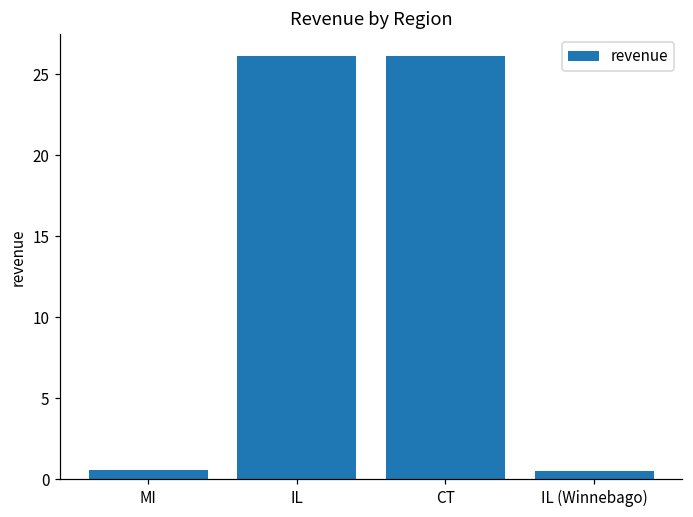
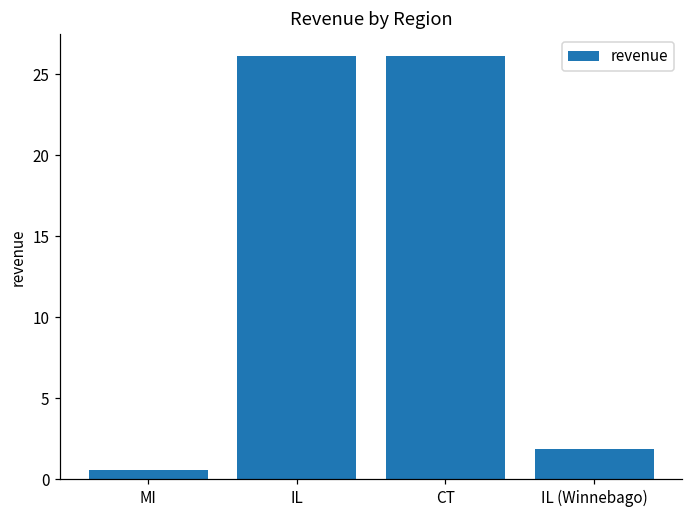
  {
    "MI": 0.6,
    "IL": 26.1,
    "CT": 26.1,
-   "IL (Winnebago)": 0.5
+   "IL (Winnebago)": 1.9
  }
